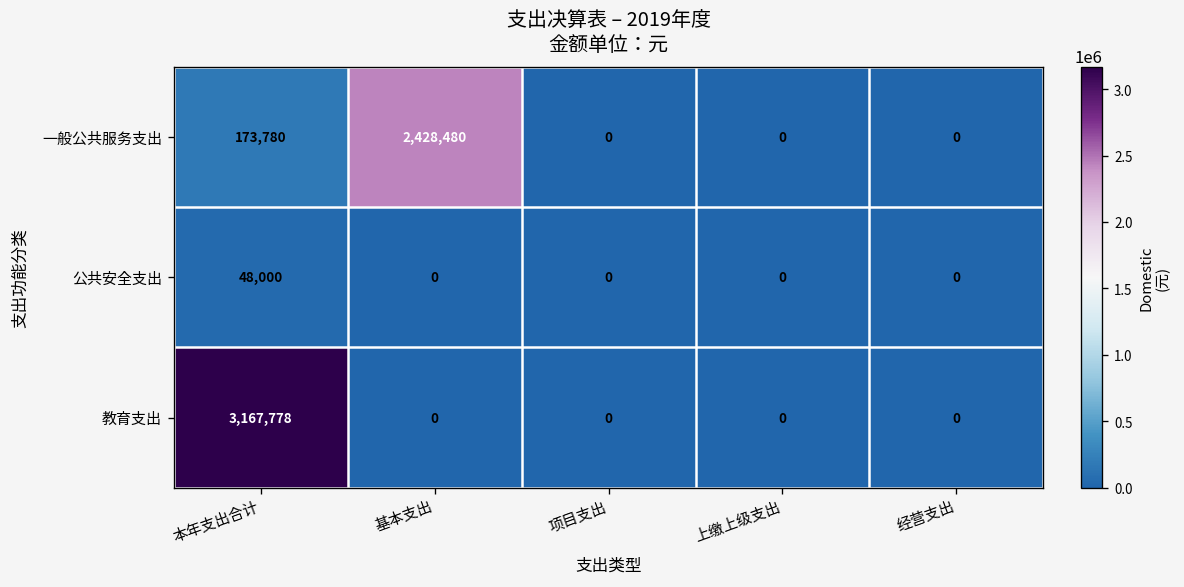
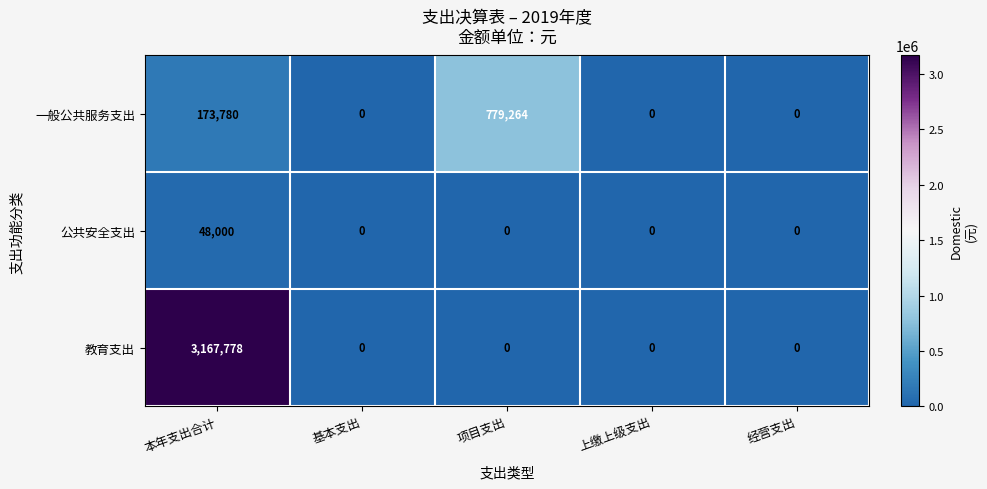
  {
    "一般公共服务支出": {
      "本年支出合计": "173,780",
-     "基本支出": "2,428,480",
-     "项目支出": "0",
+     "基本支出": "0",
+     "项目支出": "779,264",
      "上缴上级支出": "0",
      "经营支出": "0"
    },
    "公共安全支出": {
      "本年支出合计": "48,000",
      "基本支出": "0",
      "项目支出": "0",
      "上缴上级支出": "0",
      "经营支出": "0"
    },
    "教育支出": {
      "本年支出合计": "3,167,778",
      "基本支出": "0",
      "项目支出": "0",
      "上缴上级支出": "0",
      "经营支出": "0"
    }
  }
